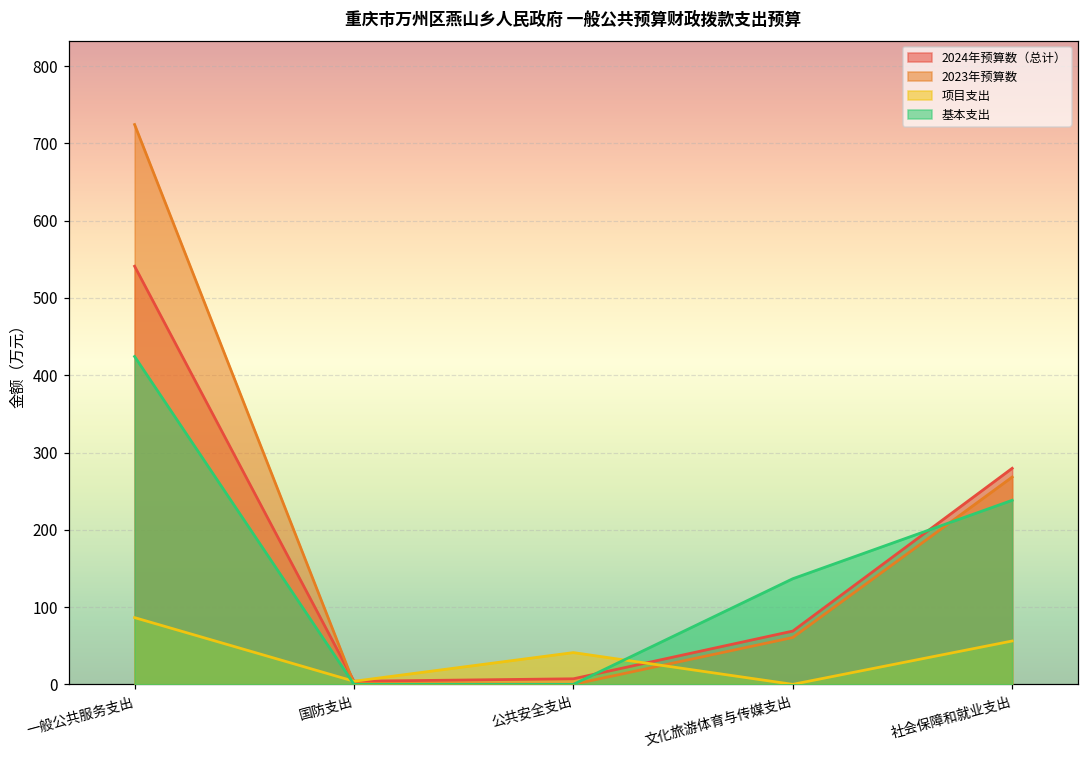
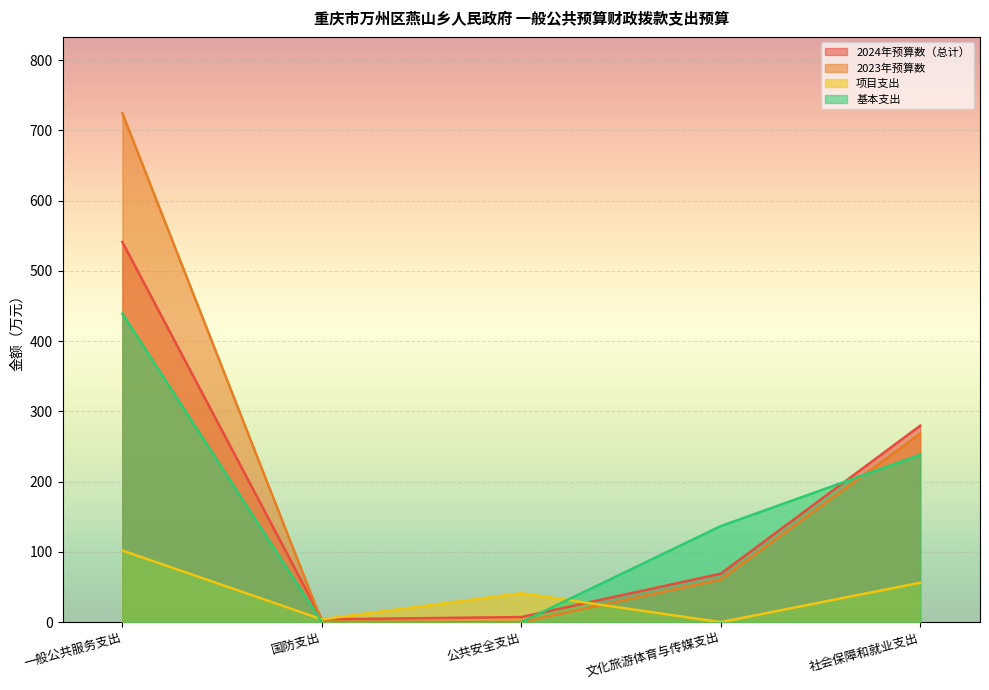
  {
    "项目支出": {
-     "一般公共服务支出": 90,
+     "一般公共服务支出": 100,
      "公共安全支出": 40,
      "文化旅游体育与传媒支出": 0,
      "社会保障和就业支出": 60
    },
    "基本支出": {
-     "一般公共服务支出": 420,
+     "一般公共服务支出": 440,
      "文化旅游体育与传媒支出": 140,
      "社会保障和就业支出": 240
    }
  }
